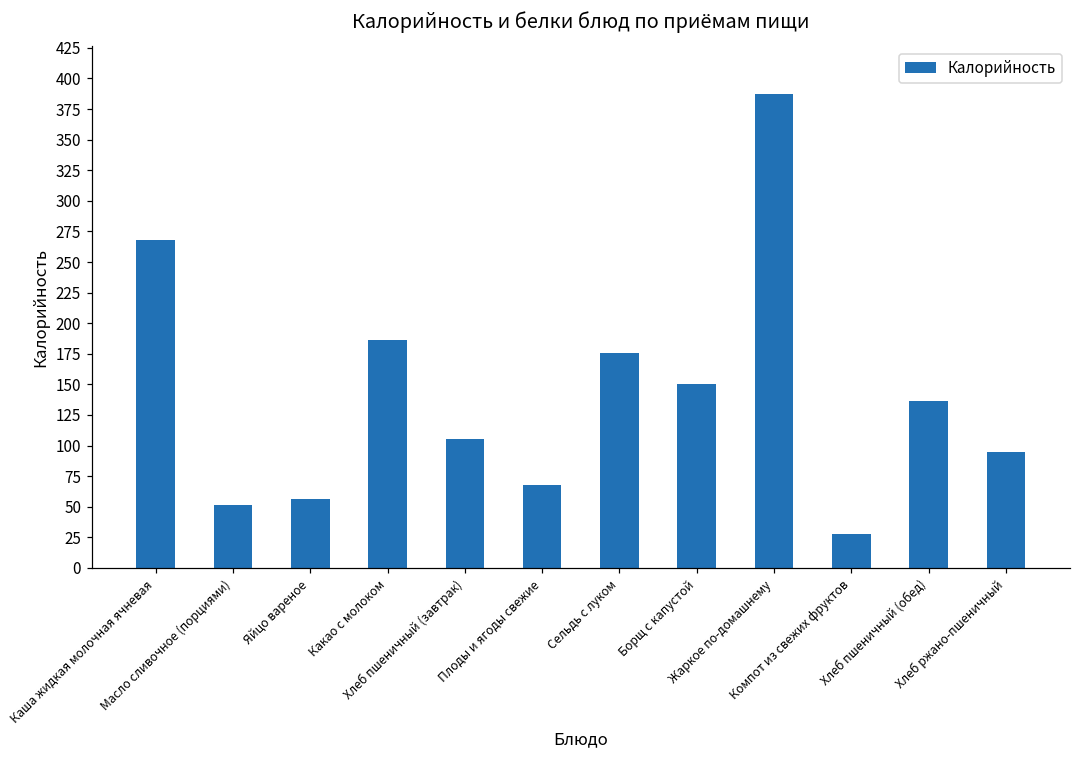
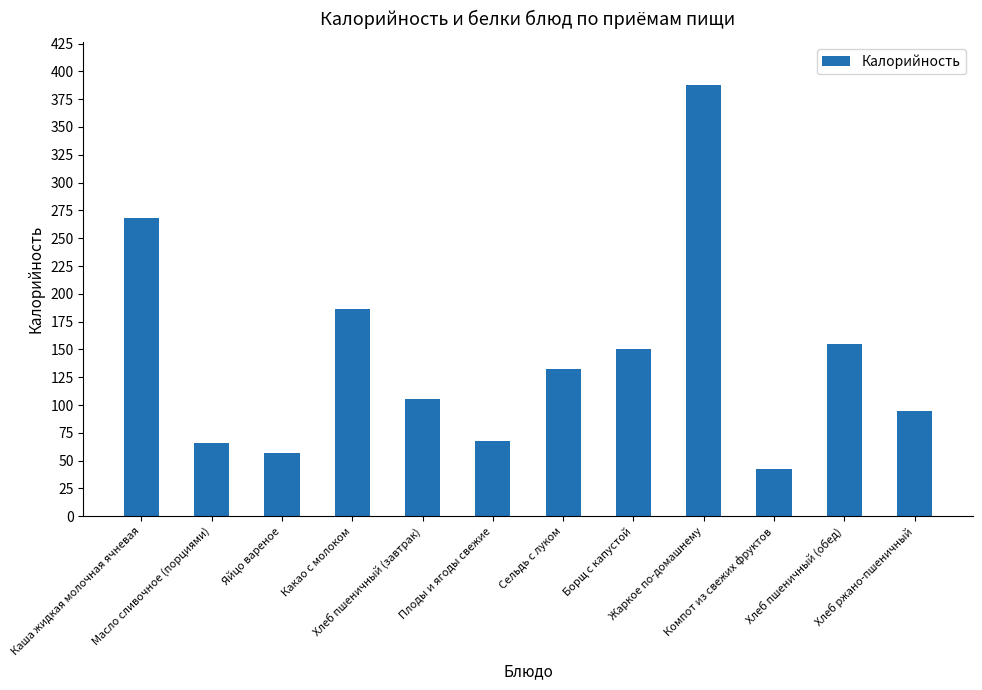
  {
    "Каша жидкая молочная ячневая": 268,
-   "Масло сливочное (порциями)": 52,
+   "Масло сливочное (порциями)": 66,
    "Яйцо вареное": 57,
    "Какао с молоком": 187,
    "Хлеб пшеничный (завтрак)": 106,
    "Плоды и ягоды свежие": 68,
-   "Сельдь с луком": 176,
+   "Сельдь с луком": 133,
    "Борщ с капустой": 150,
    "Жаркое по-домашнему": 388,
-   "Компот из свежих фруктов": 28,
-   "Хлеб пшеничный (обед)": 136,
+   "Компот из свежих фруктов": 43,
+   "Хлеб пшеничный (обед)": 155,
    "Хлеб ржано-пшеничный": 95
  }
